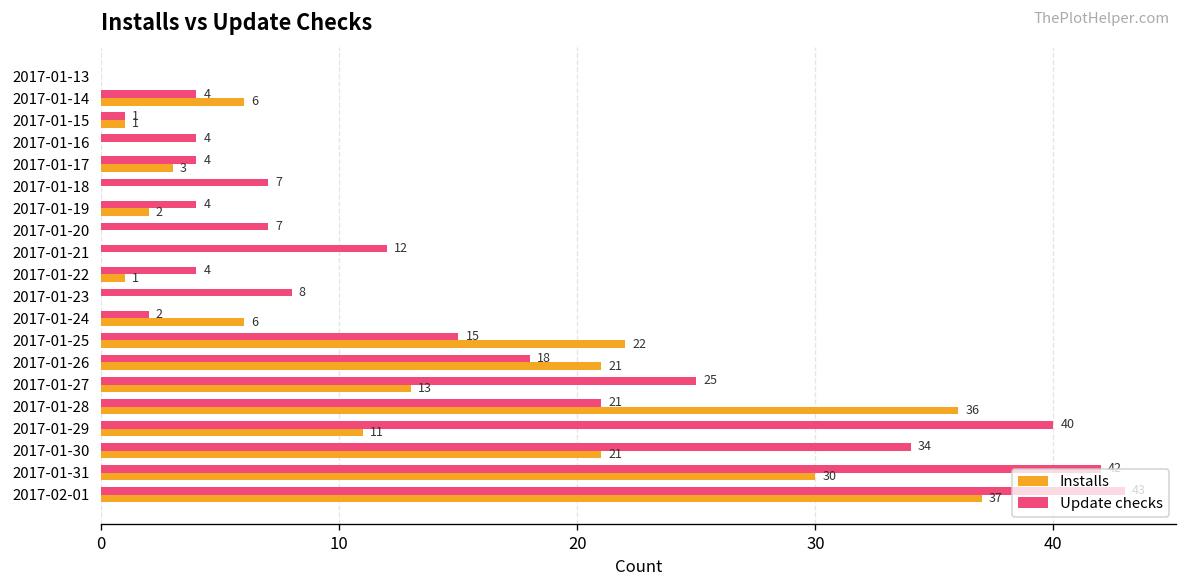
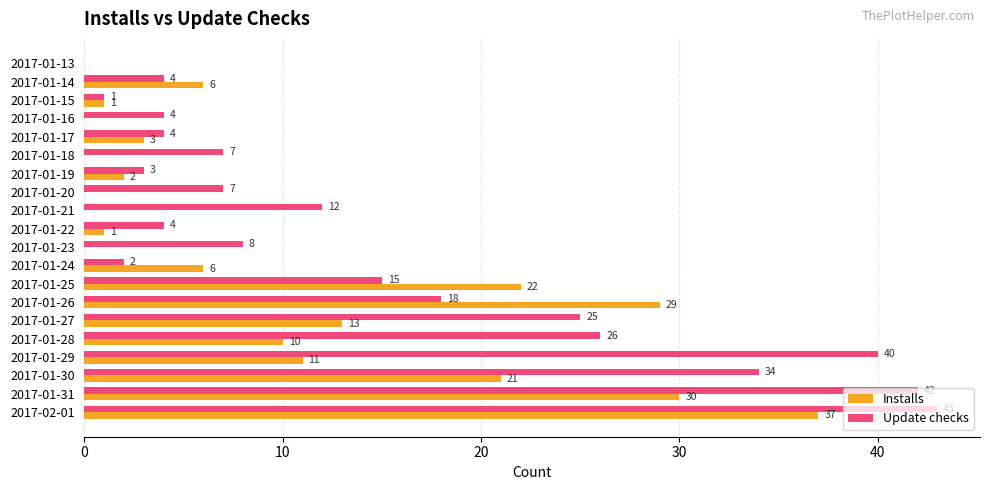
  {
    "Installs": {
      "2017-01-14": 6,
      "2017-01-17": 3,
      "2017-01-19": 2,
      "2017-01-22": 1,
      "2017-01-24": 6,
      "2017-01-25": 22,
-     "2017-01-26": 21,
+     "2017-01-26": 29,
      "2017-01-27": 13,
-     "2017-01-28": 36,
+     "2017-01-28": 10,
      "2017-01-29": 11,
      "2017-01-30": 21,
      "2017-01-31": 30,
      "2017-02-01": 37
    },
    "Update checks": {
      "2017-01-14": 4,
      "2017-01-16": 4,
      "2017-01-17": 4,
      "2017-01-18": 7,
-     "2017-01-19": 4,
+     "2017-01-19": 3,
      "2017-01-20": 7,
      "2017-01-21": 12,
      "2017-01-22": 4,
      "2017-01-23": 8,
      "2017-01-24": 2,
      "2017-01-25": 15,
      "2017-01-26": 18,
      "2017-01-27": 25,
-     "2017-01-28": 21,
+     "2017-01-28": 26,
      "2017-01-29": 40,
      "2017-01-30": 34
    }
  }
